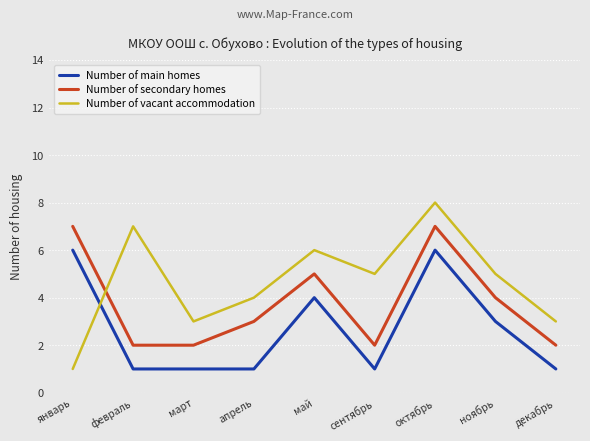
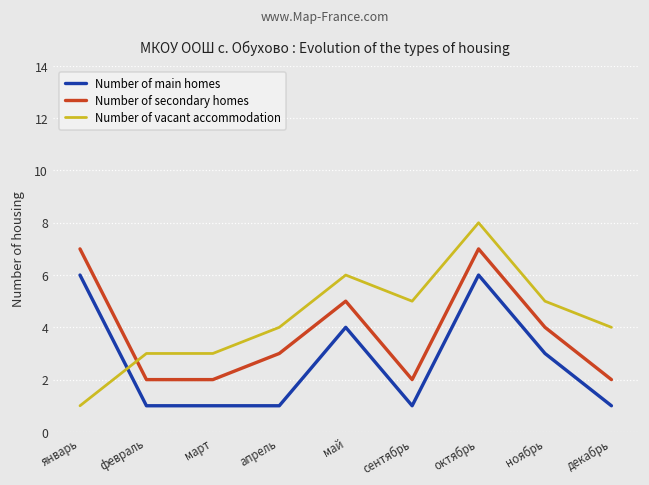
  {
    "Number of main homes": {
      "январь": 6,
      "февраль": 1,
      "март": 1,
      "апрель": 1,
      "май": 4,
      "сентябрь": 1,
      "октябрь": 6,
      "ноябрь": 3,
      "декабрь": 1
    },
    "Number of secondary homes": {
      "январь": 7,
      "февраль": 2,
      "март": 2,
      "апрель": 3,
      "май": 5,
      "сентябрь": 2,
      "октябрь": 7,
      "ноябрь": 4,
      "декабрь": 2
    },
    "Number of vacant accommodation": {
      "январь": 1,
-     "февраль": 7,
+     "февраль": 3,
      "март": 3,
      "апрель": 4,
      "май": 6,
      "сентябрь": 5,
      "октябрь": 8,
      "ноябрь": 5,
-     "декабрь": 3
+     "декабрь": 4
    }
  }
